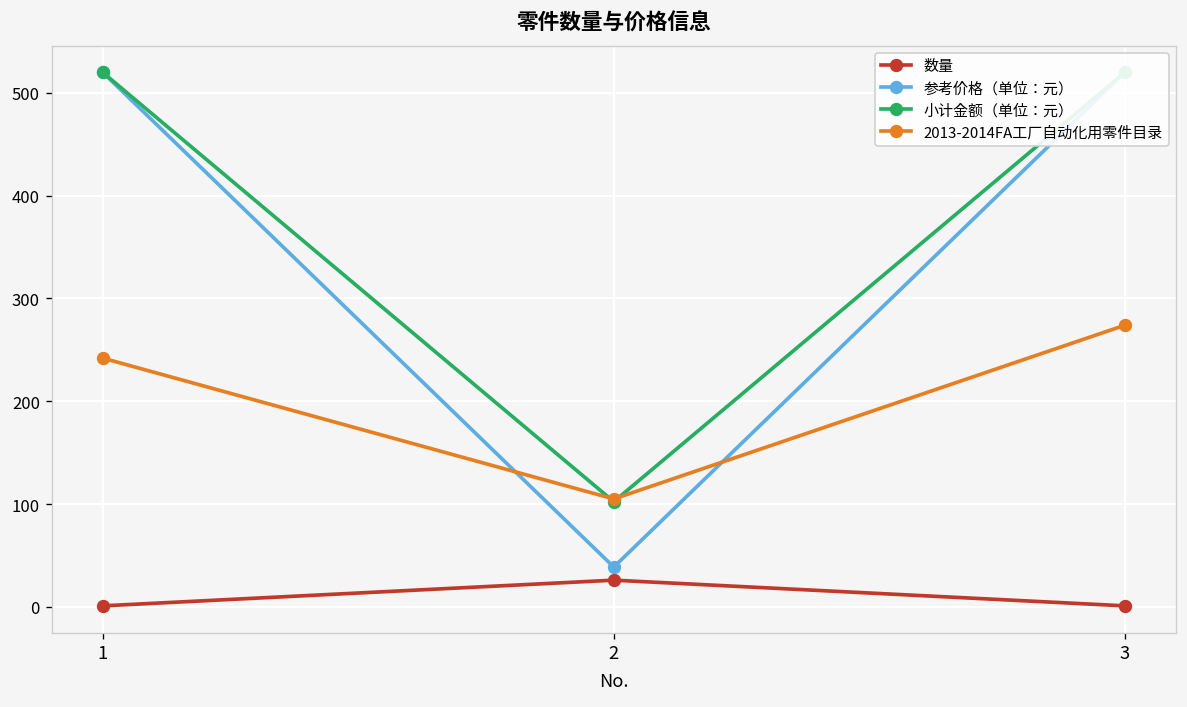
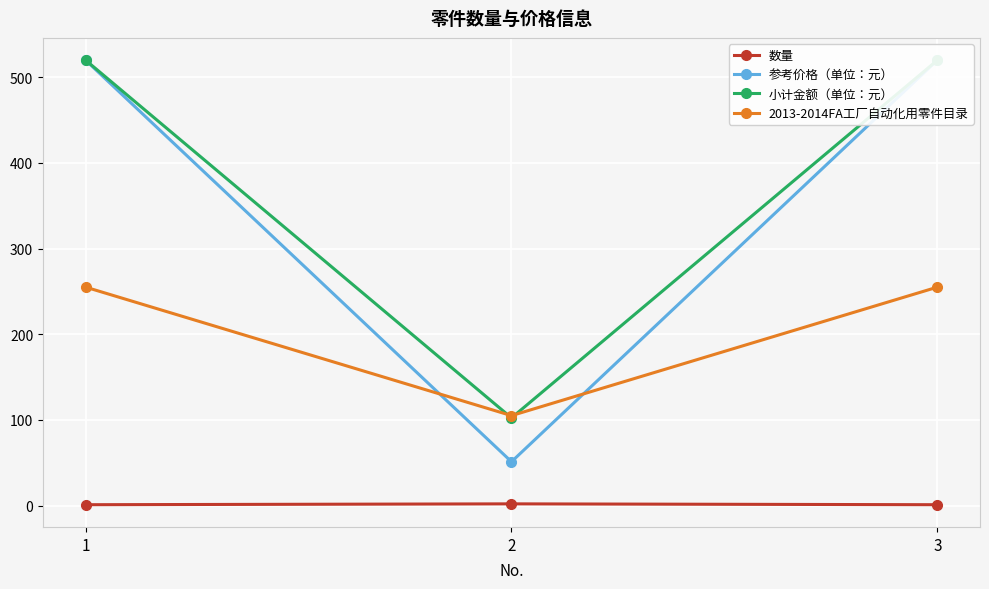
  {
    "数量": {
      "1": 0,
-     "2": 30,
+     "2": 0,
      "3": 0
    },
    "参考价格（单位：元）": {
-     "2": 40
+     "2": 50
    },
    "2013-2014FA工厂自动化用零件目录": {
-     "1": 240,
-     "3": 270
+     "1": 260,
+     "3": 260
    }
  }
